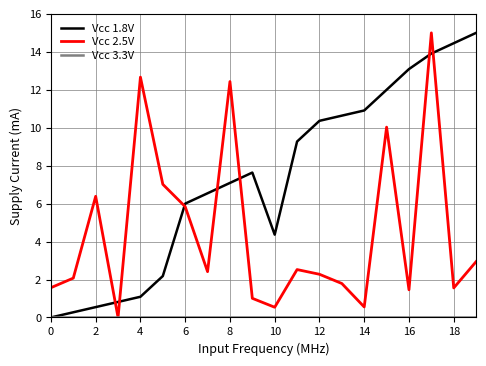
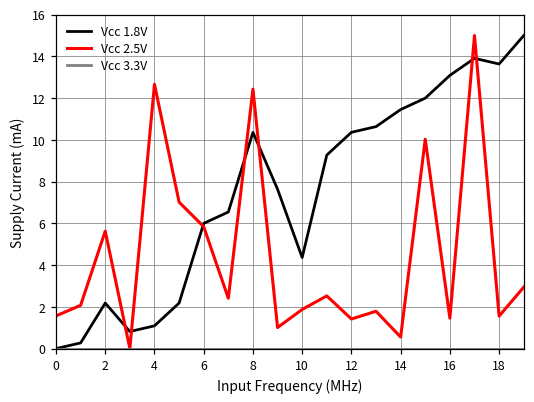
  {
    "Vcc 1.8V": {
-     "2": 0.5,
+     "2": 2.2,
      "4": 1.1,
      "6": 6.0,
-     "8": 7.1,
+     "8": 10.4,
      "10": 4.4,
      "12": 10.4,
-     "14": 10.9,
+     "14": 11.5,
      "16": 13.1,
-     "18": 14.5
+     "18": 13.6
    },
    "Vcc 2.5V": {
      "0": 1.6,
-     "2": 6.4,
+     "2": 5.6,
      "4": 12.7,
      "6": 5.8,
      "8": 12.4,
-     "10": 0.5,
-     "12": 2.3,
+     "10": 1.9,
+     "12": 1.4,
      "14": 0.6,
      "16": 1.5,
      "18": 1.6
    },
    "Vcc 3.3V": {
      "2": 0.0,
      "4": 0.0,
      "6": 0.0,
      "8": 0.0,
      "10": 0.0,
      "12": 0.0,
      "14": 0.0,
      "16": 0.0,
      "18": 0.0
    }
  }
